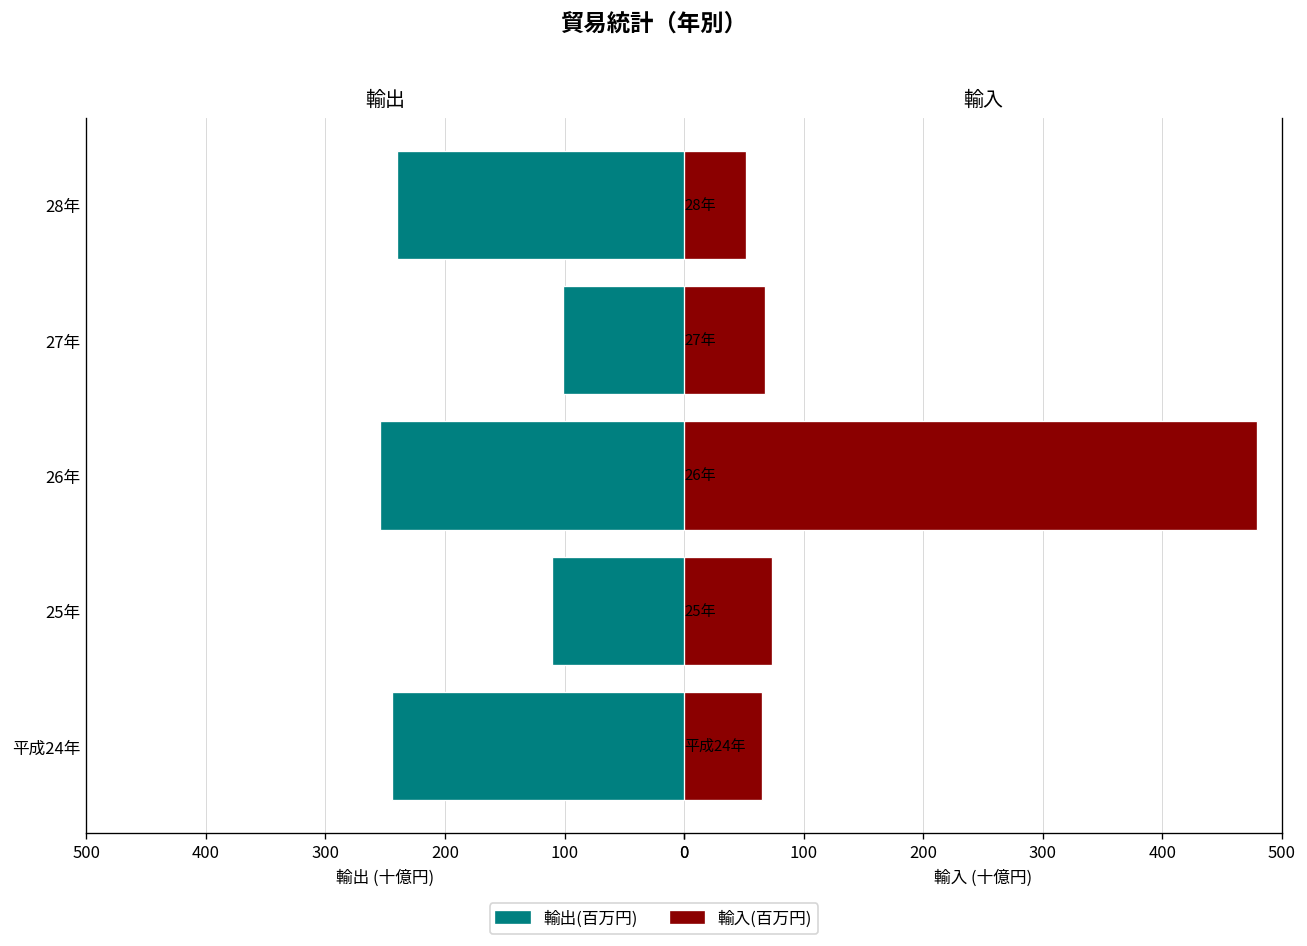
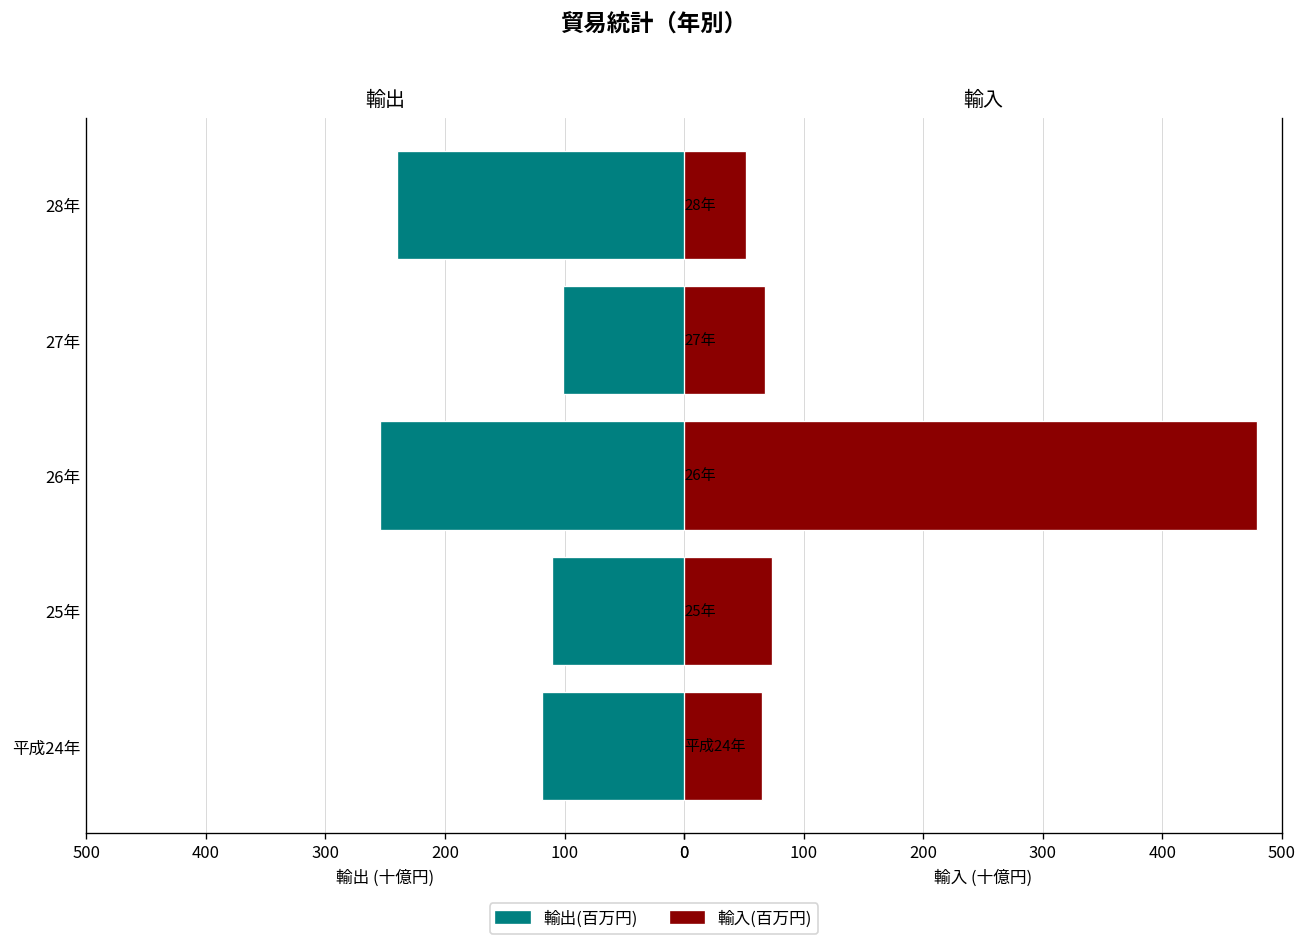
  {
    "輸出": {
      "28年": 240,
      "27年": 100,
      "26年": 250,
      "25年": 110,
-     "平成24年": 240
+     "平成24年": 120
    }
  }
